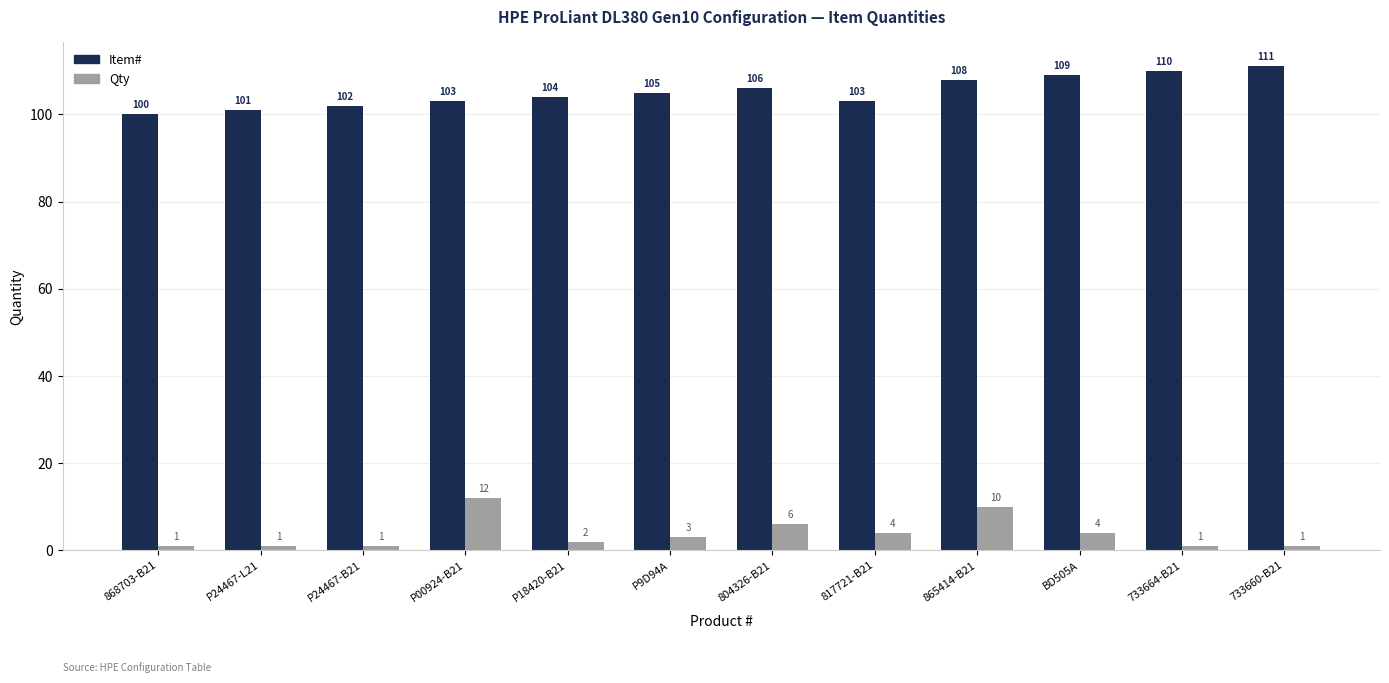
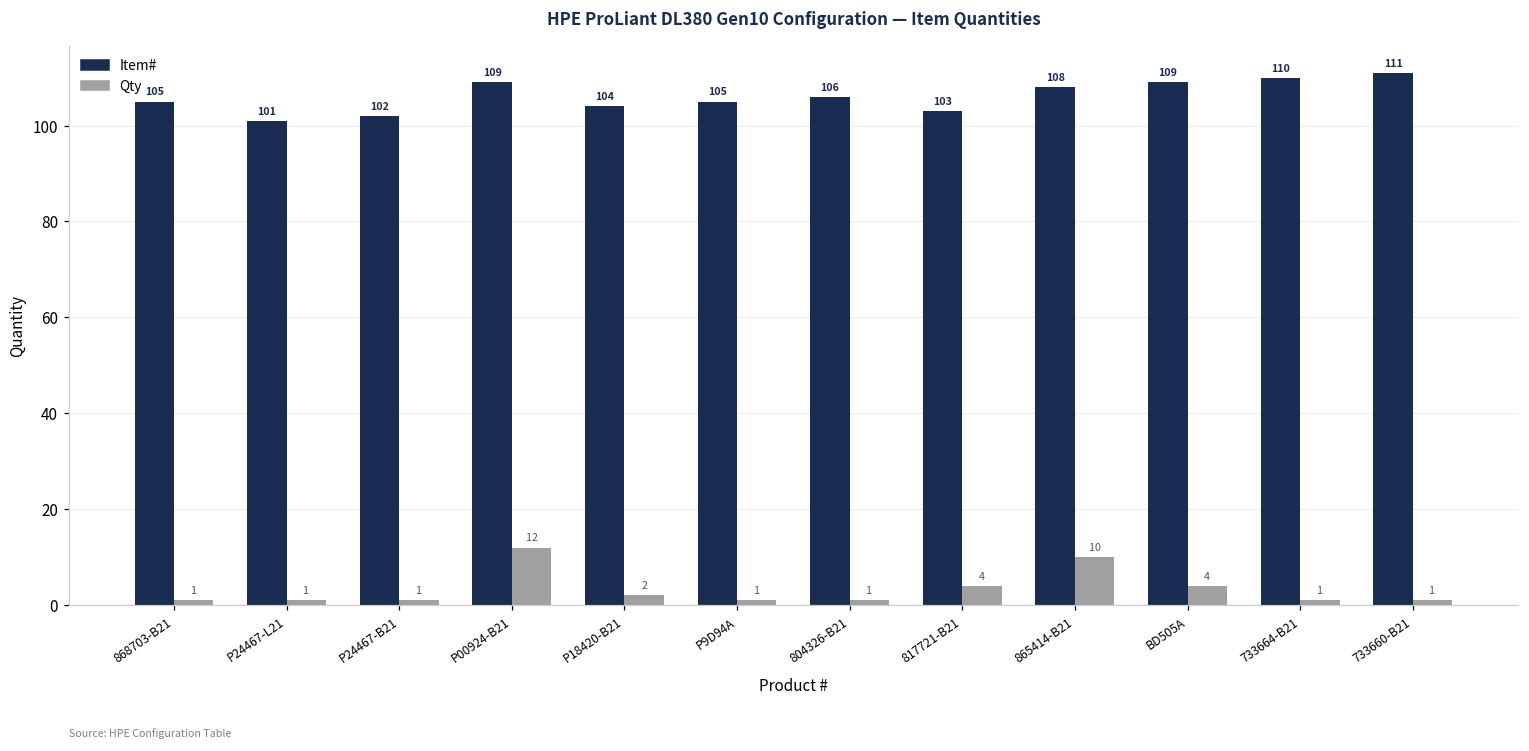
  {
    "Item#": {
-     "868703-B21": 100,
+     "868703-B21": 105,
      "P24467-L21": 101,
      "P24467-B21": 102,
-     "P00924-B21": 103,
+     "P00924-B21": 109,
      "P18420-B21": 104,
      "P9D94A": 105,
      "804326-B21": 106,
      "817721-B21": 103,
      "865414-B21": 108,
      "BD505A": 109,
      "733664-B21": 110,
      "733660-B21": 111
    },
    "Qty": {
      "868703-B21": 1,
      "P24467-L21": 1,
      "P24467-B21": 1,
      "P00924-B21": 12,
      "P18420-B21": 2,
-     "P9D94A": 3,
-     "804326-B21": 6,
+     "P9D94A": 1,
+     "804326-B21": 1,
      "817721-B21": 4,
      "865414-B21": 10,
      "BD505A": 4,
      "733664-B21": 1,
      "733660-B21": 1
    }
  }
